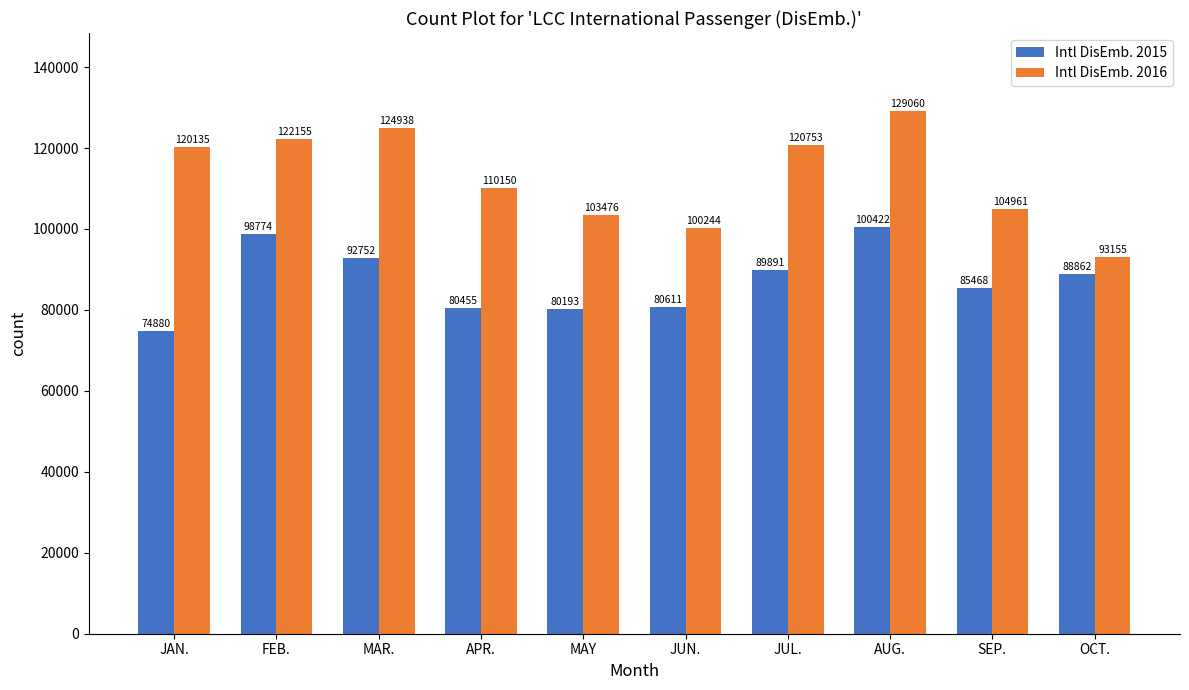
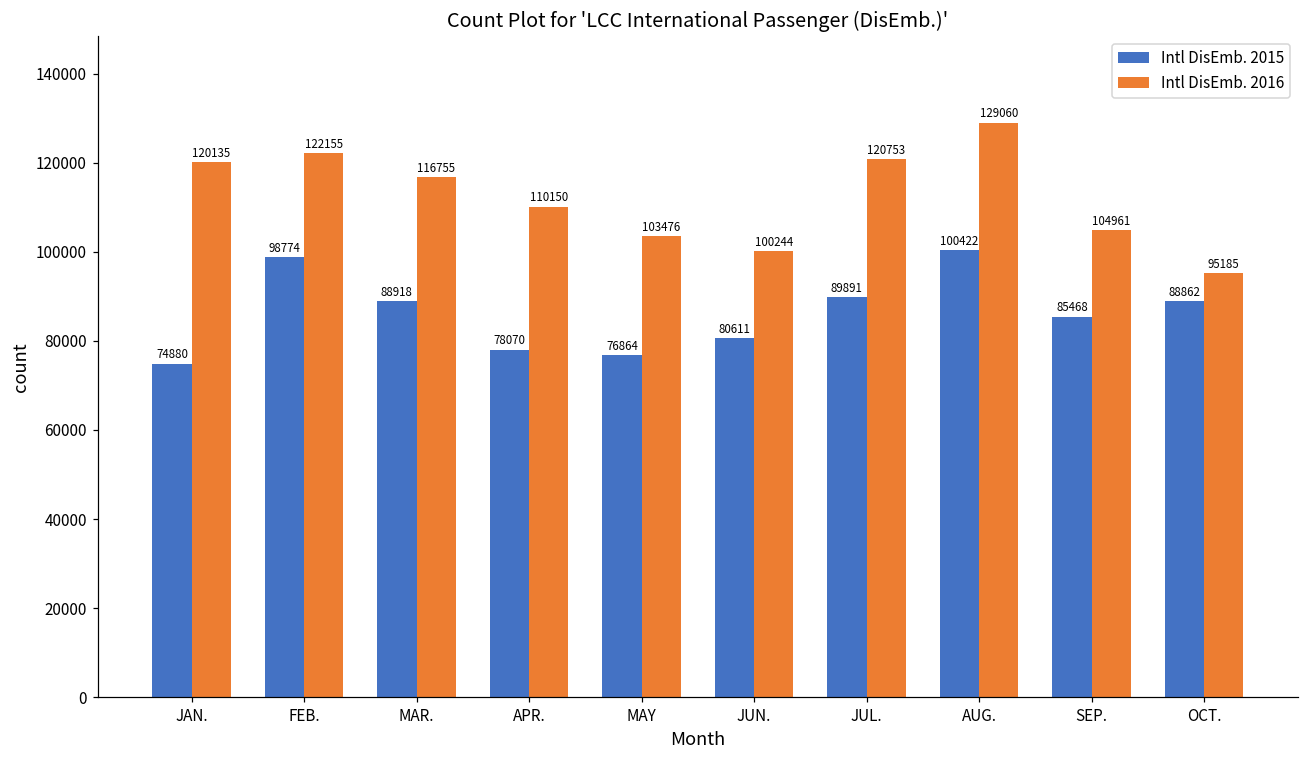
  {
    "Intl DisEmb. 2015": {
      "JAN.": 74880,
      "FEB.": 98774,
-     "MAR.": 92752,
-     "APR.": 80455,
-     "MAY": 80193,
+     "MAR.": 88918,
+     "APR.": 78070,
+     "MAY": 76864,
      "JUN.": 80611,
      "JUL.": 89891,
      "AUG.": 100422,
      "SEP.": 85468,
      "OCT.": 88862
    },
    "Intl DisEmb. 2016": {
      "JAN.": 120135,
      "FEB.": 122155,
-     "MAR.": 124938,
+     "MAR.": 116755,
      "APR.": 110150,
      "MAY": 103476,
      "JUN.": 100244,
      "JUL.": 120753,
      "AUG.": 129060,
      "SEP.": 104961,
-     "OCT.": 93155
+     "OCT.": 95185
    }
  }
